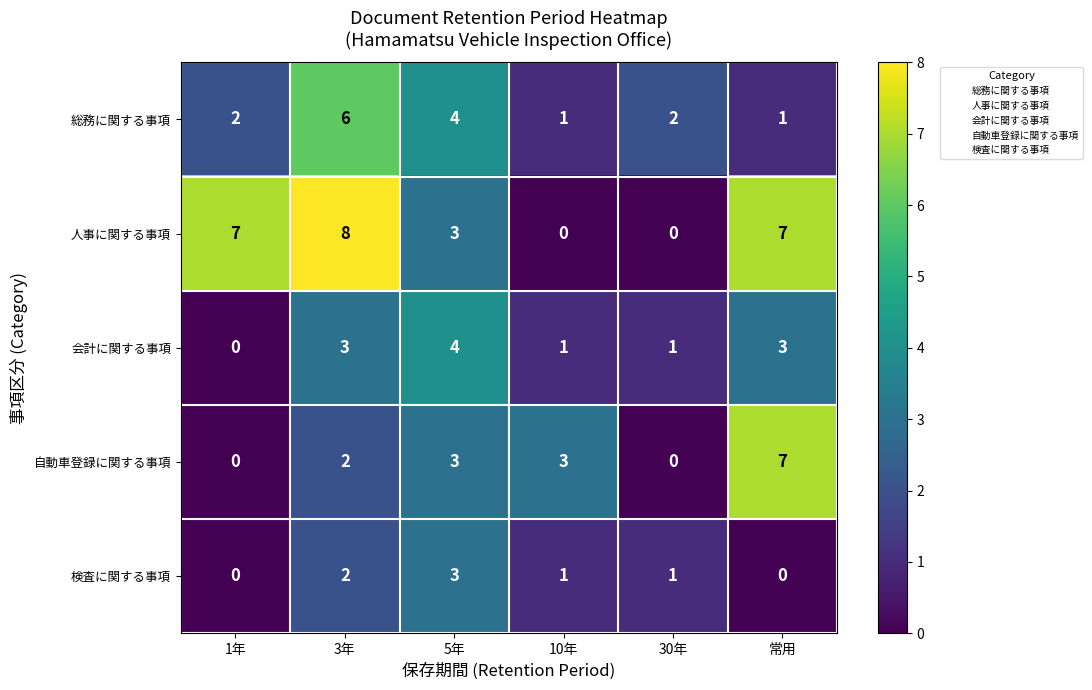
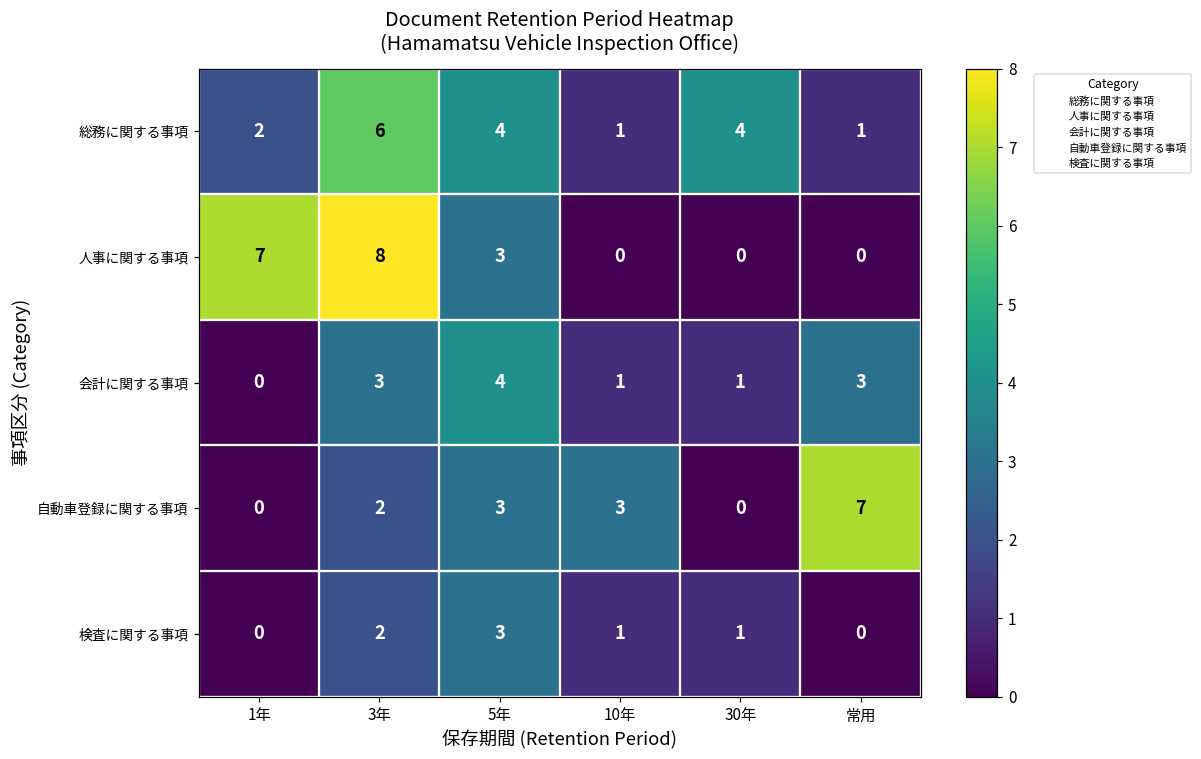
  {
    "総務に関する事項": {
      "1年": 2,
      "3年": 6,
      "5年": 4,
      "10年": 1,
-     "30年": 2,
+     "30年": 4,
      "常用": 1
    },
    "人事に関する事項": {
      "1年": 7,
      "3年": 8,
      "5年": 3,
      "10年": 0,
      "30年": 0,
-     "常用": 7
+     "常用": 0
    },
    "会計に関する事項": {
      "1年": 0,
      "3年": 3,
      "5年": 4,
      "10年": 1,
      "30年": 1,
      "常用": 3
    },
    "自動車登録に関する事項": {
      "1年": 0,
      "3年": 2,
      "5年": 3,
      "10年": 3,
      "30年": 0,
      "常用": 7
    },
    "検査に関する事項": {
      "1年": 0,
      "3年": 2,
      "5年": 3,
      "10年": 1,
      "30年": 1,
      "常用": 0
    }
  }
